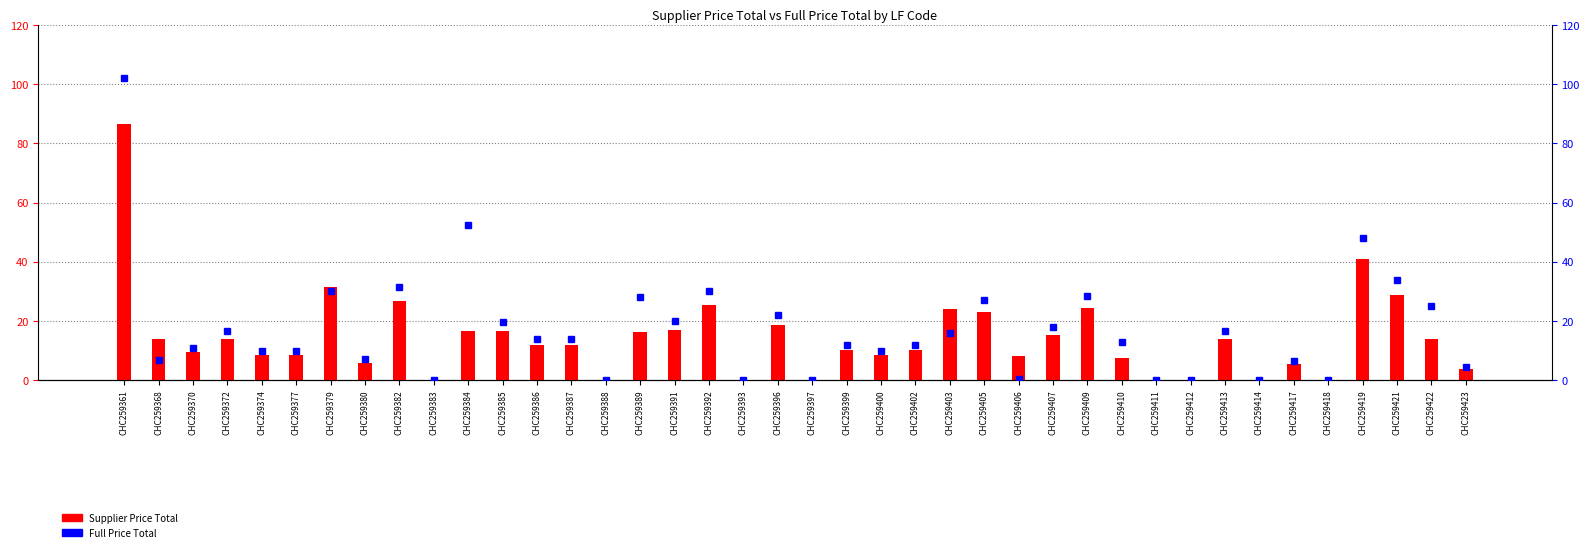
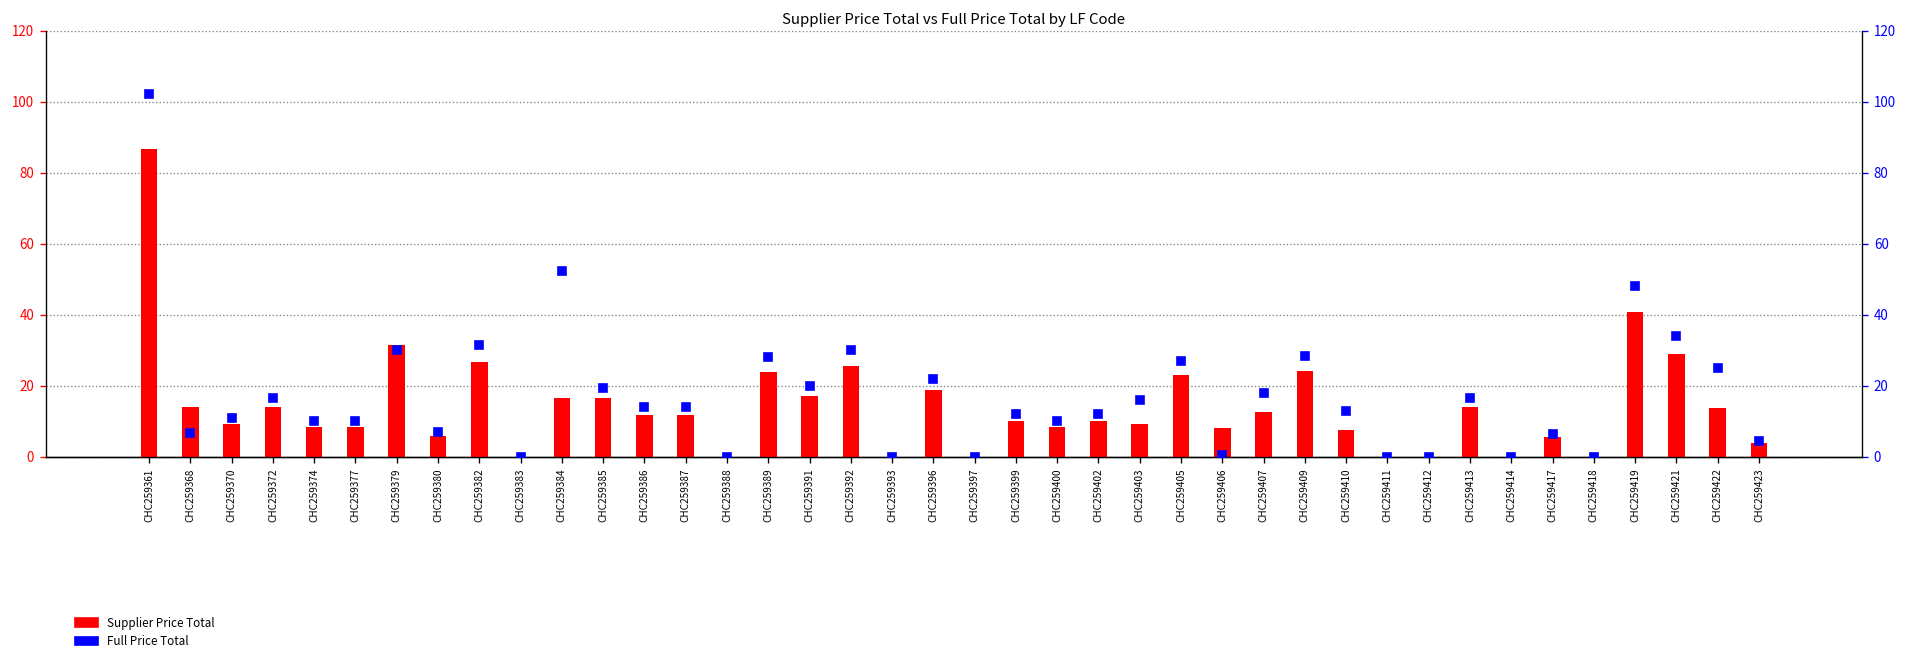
  {
    "Supplier Price Total": {
      "CHC259361": 87,
      "CHC259368": 14,
      "CHC259370": 9,
      "CHC259372": 14,
      "CHC259374": 9,
      "CHC259377": 9,
      "CHC259379": 31,
      "CHC259380": 6,
      "CHC259382": 27,
      "CHC259383": 0,
      "CHC259384": 17,
      "CHC259385": 17,
      "CHC259386": 12,
      "CHC259387": 12,
      "CHC259388": 0,
-     "CHC259389": 16,
+     "CHC259389": 24,
      "CHC259391": 17,
      "CHC259392": 26,
      "CHC259393": 0,
      "CHC259396": 19,
      "CHC259397": 0,
      "CHC259399": 10,
      "CHC259400": 9,
      "CHC259402": 10,
-     "CHC259403": 24,
+     "CHC259403": 9,
      "CHC259405": 23,
      "CHC259406": 8,
-     "CHC259407": 15,
+     "CHC259407": 13,
      "CHC259409": 24,
      "CHC259410": 8,
      "CHC259411": 0,
      "CHC259412": 0,
      "CHC259413": 14,
      "CHC259414": 0,
      "CHC259417": 6,
      "CHC259418": 0,
      "CHC259419": 41,
      "CHC259421": 29,
      "CHC259422": 14,
      "CHC259423": 4
    },
    "Full Price Total": {
      "CHC259361": 102,
      "CHC259368": 7,
      "CHC259370": 11,
      "CHC259372": 17,
      "CHC259374": 10,
      "CHC259377": 10,
      "CHC259379": 30,
      "CHC259380": 7,
      "CHC259382": 32,
      "CHC259383": 0,
      "CHC259384": 52,
      "CHC259385": 20,
      "CHC259386": 14,
      "CHC259387": 14,
      "CHC259388": 0,
      "CHC259389": 28,
      "CHC259391": 20,
      "CHC259392": 30,
      "CHC259393": 0,
      "CHC259396": 22,
      "CHC259397": 0,
      "CHC259399": 12,
      "CHC259400": 10,
      "CHC259402": 12,
      "CHC259403": 16,
      "CHC259405": 27,
      "CHC259406": 1,
      "CHC259407": 18,
      "CHC259409": 29,
      "CHC259410": 13,
      "CHC259411": 0,
      "CHC259412": 0,
      "CHC259413": 17,
      "CHC259414": 0,
      "CHC259417": 7,
      "CHC259418": 0,
      "CHC259419": 48,
      "CHC259421": 34,
      "CHC259422": 25,
      "CHC259423": 5
    }
  }
